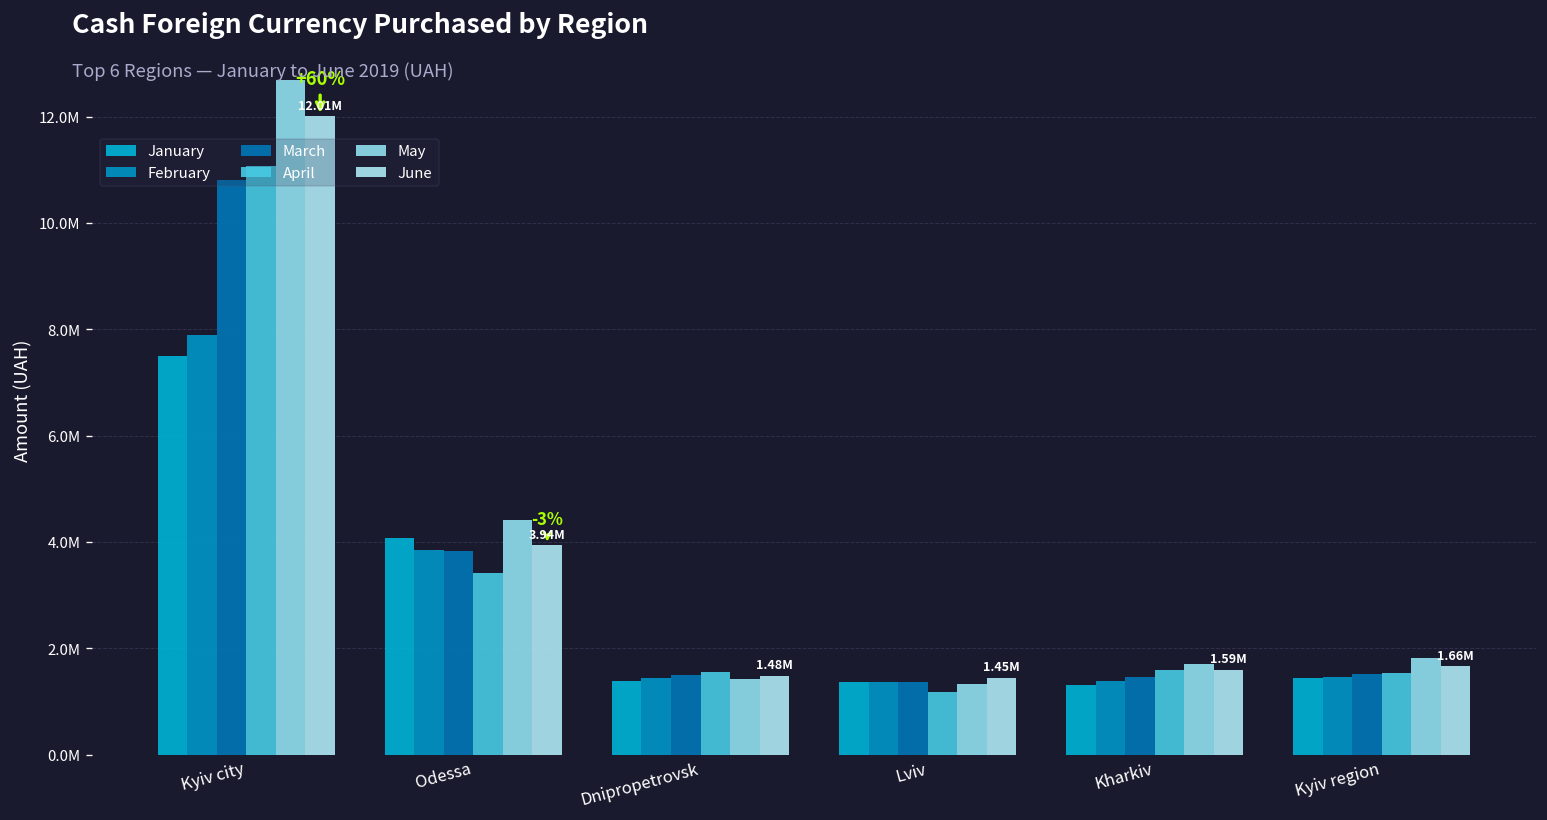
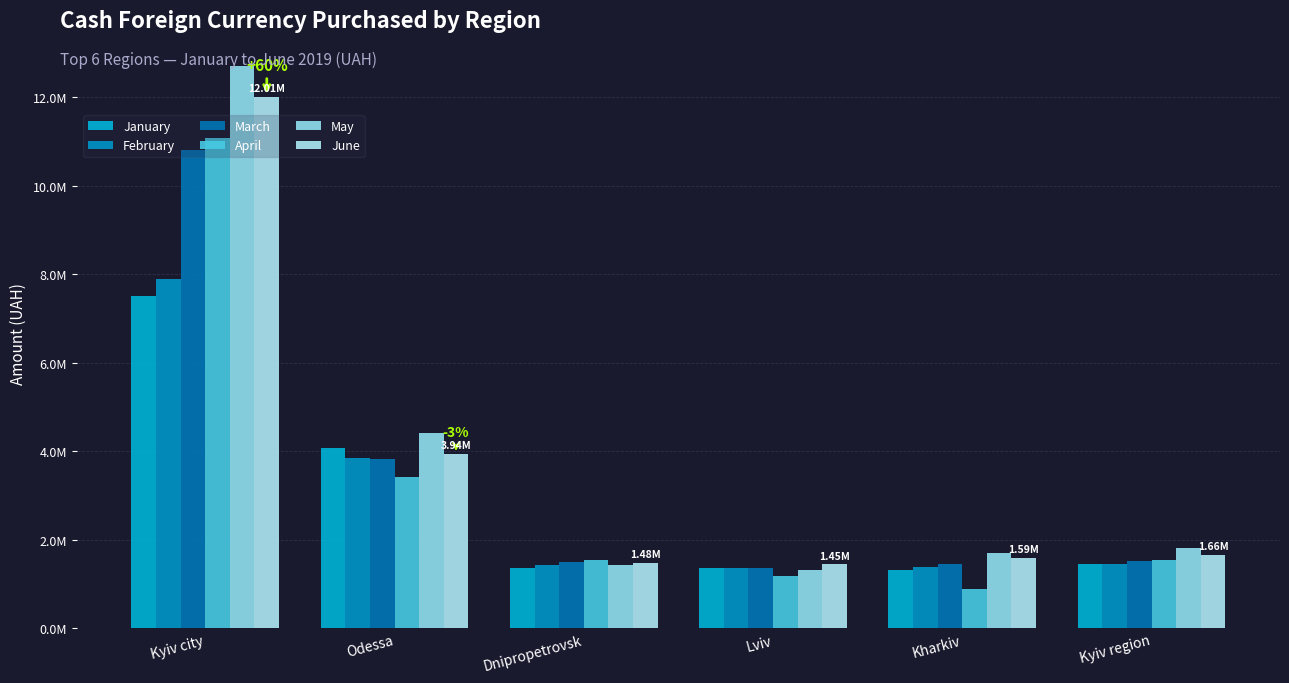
  {
    "April": {
      "Odessa": 3400000,
      "Dnipropetrovsk": 1600000,
      "Lviv": 1200000,
-     "Kharkiv": 1600000,
+     "Kharkiv": 900000,
      "Kyiv region": 1500000
    }
  }
